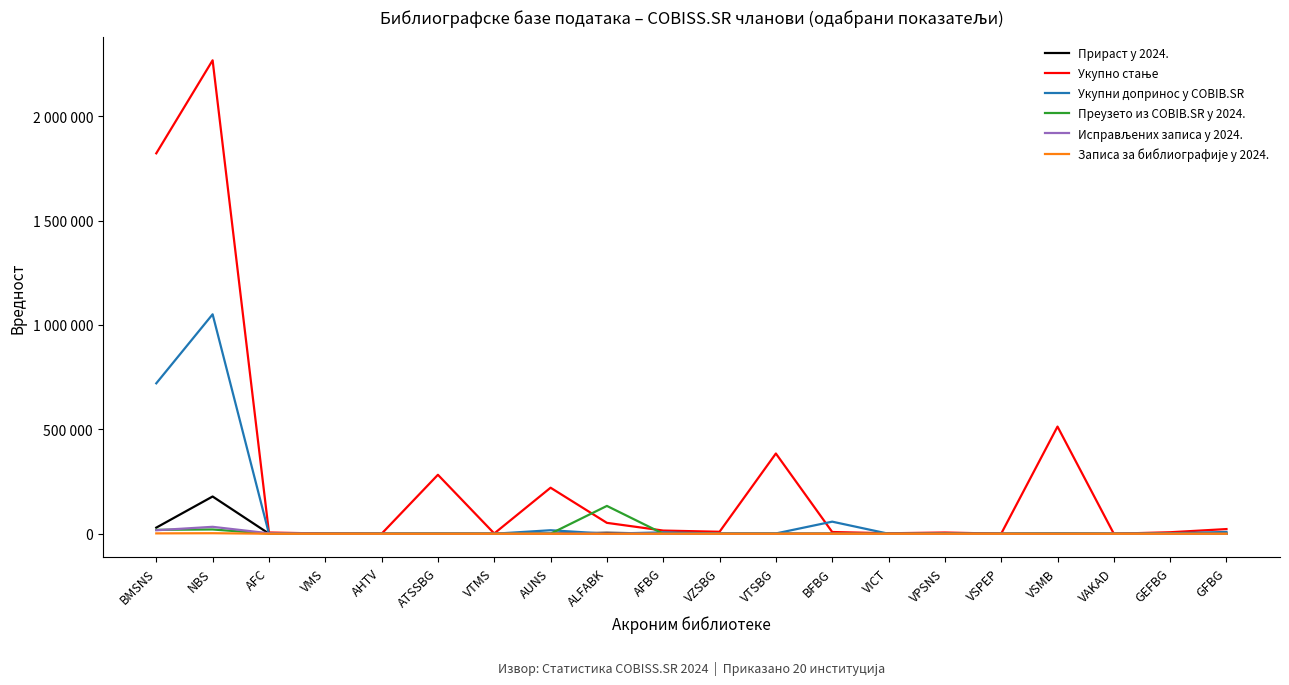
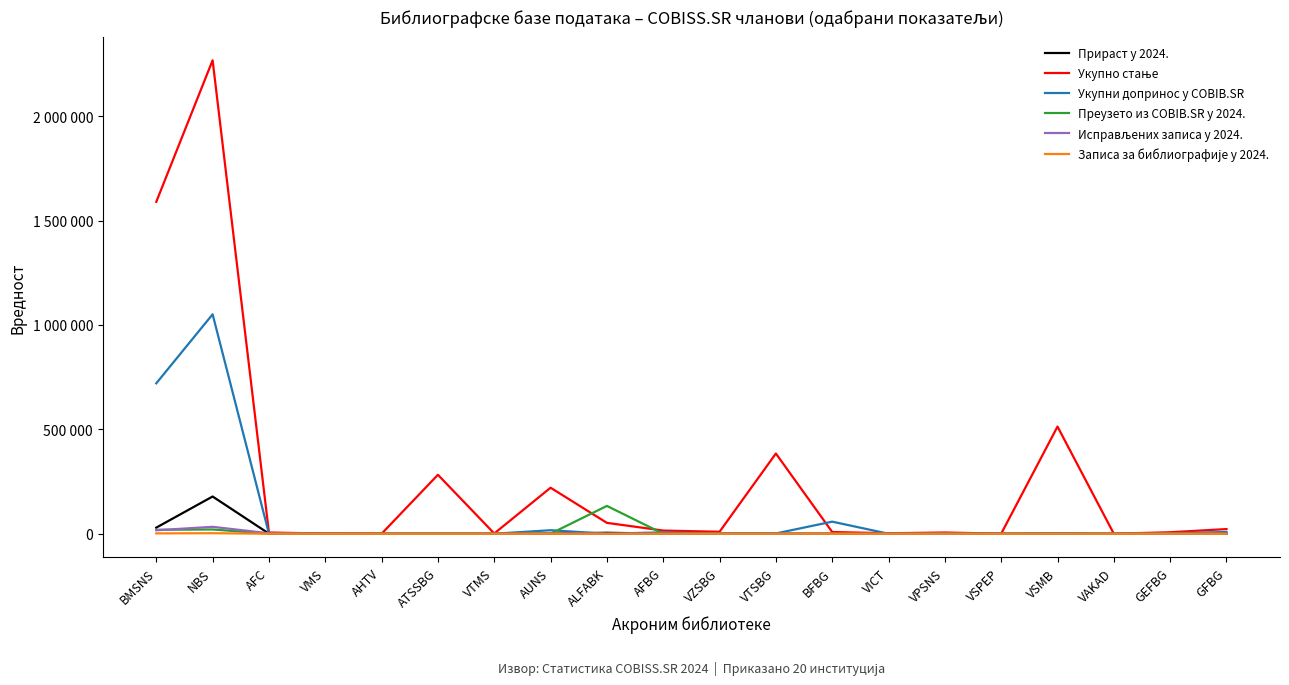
  {
    "Прираст у 2024.": {
      "NBS": 180000
    },
    "Укупно стање": {
-     "BMSNS": 1820000,
+     "BMSNS": 1590000,
      "NBS": 2270000,
      "ATSSBG": 280000,
      "AUNS": 220000,
      "ALFABK": 50000,
      "VTSBG": 380000,
      "VSMB": 510000,
      "GFBG": 20000
    },
    "Укупни допринос у COBIB.SR": {
      "BMSNS": 720000,
      "NBS": 1050000,
      "AUNS": 20000,
      "BFBG": 60000
    },
    "Преузето из COBIB.SR у 2024.": {
      "NBS": 20000,
      "ALFABK": 130000
    },
    "Исправљених записа у 2024.": {
      "NBS": 30000
    },
    "Записа за библиографије у 2024.": {
      "BMSNS": 0,
      "NBS": 0
    }
  }
